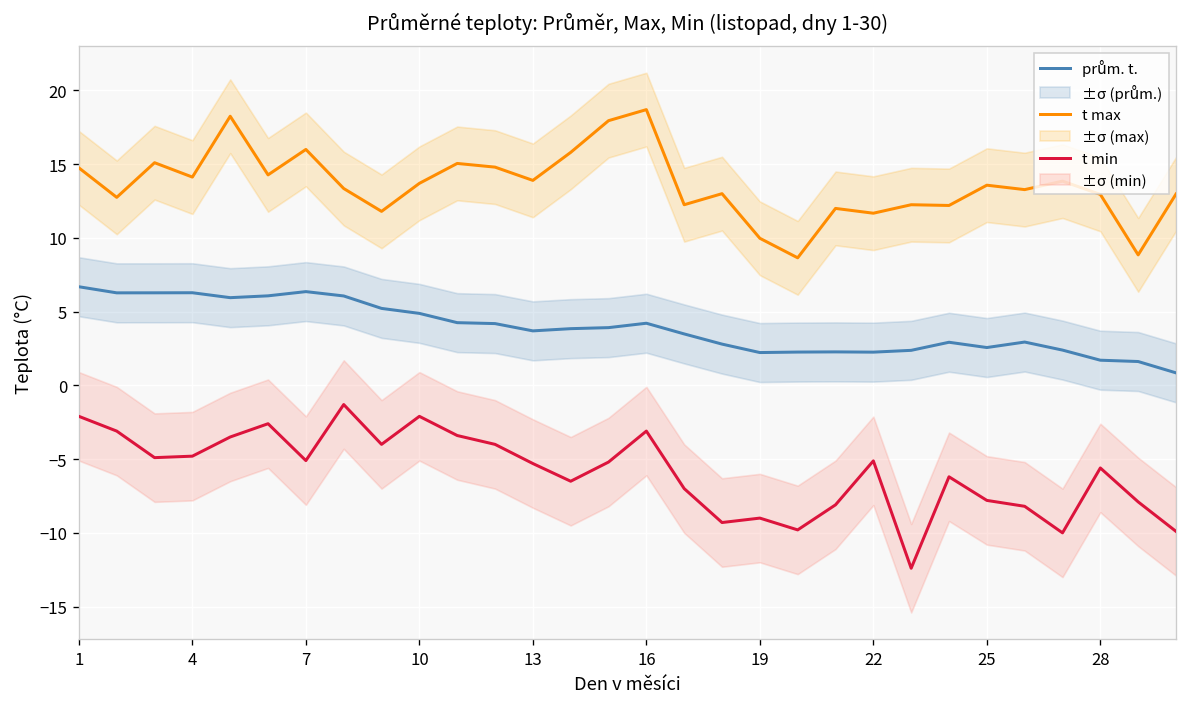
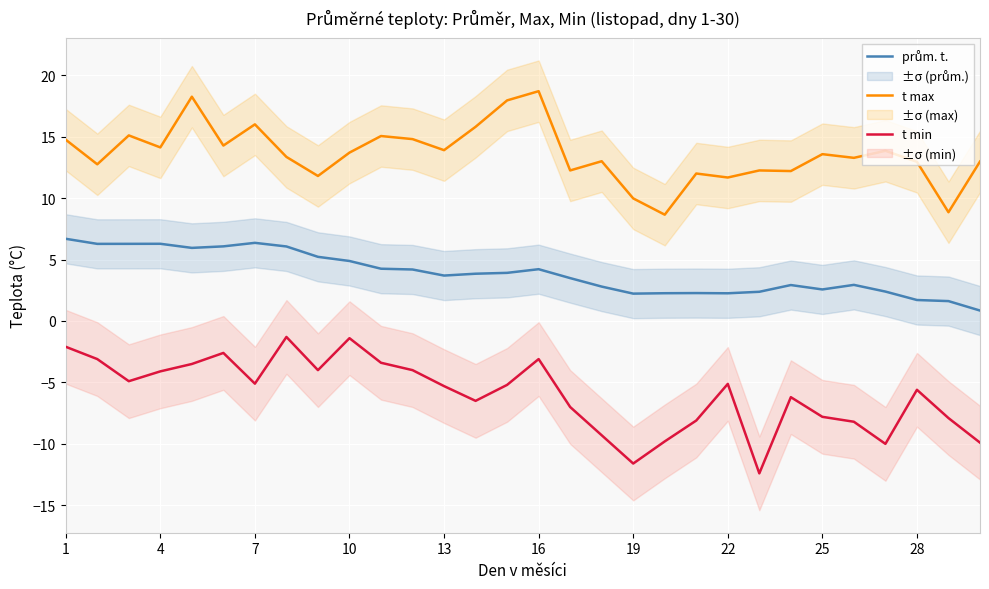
  {
    "t min": {
      "1": -2.1,
-     "4": -4.8,
+     "4": -4.1,
      "7": -5.1,
-     "10": -2.1,
+     "10": -1.4,
      "13": -5.3,
      "16": -3.1,
-     "19": -9.0,
+     "19": -11.6,
      "22": -5.1,
      "25": -7.8,
      "28": -5.6
    }
  }
